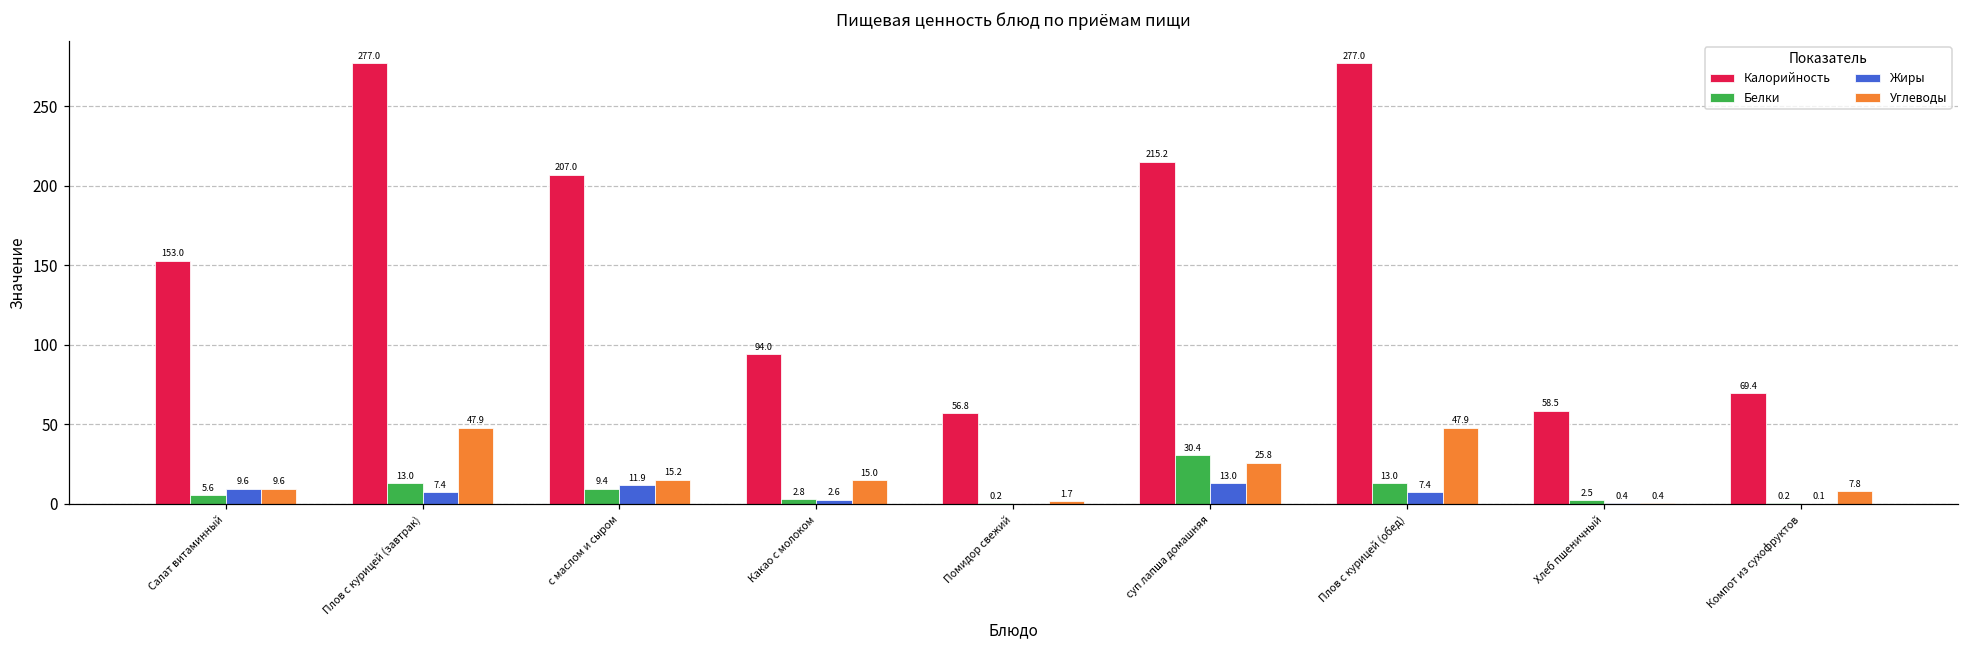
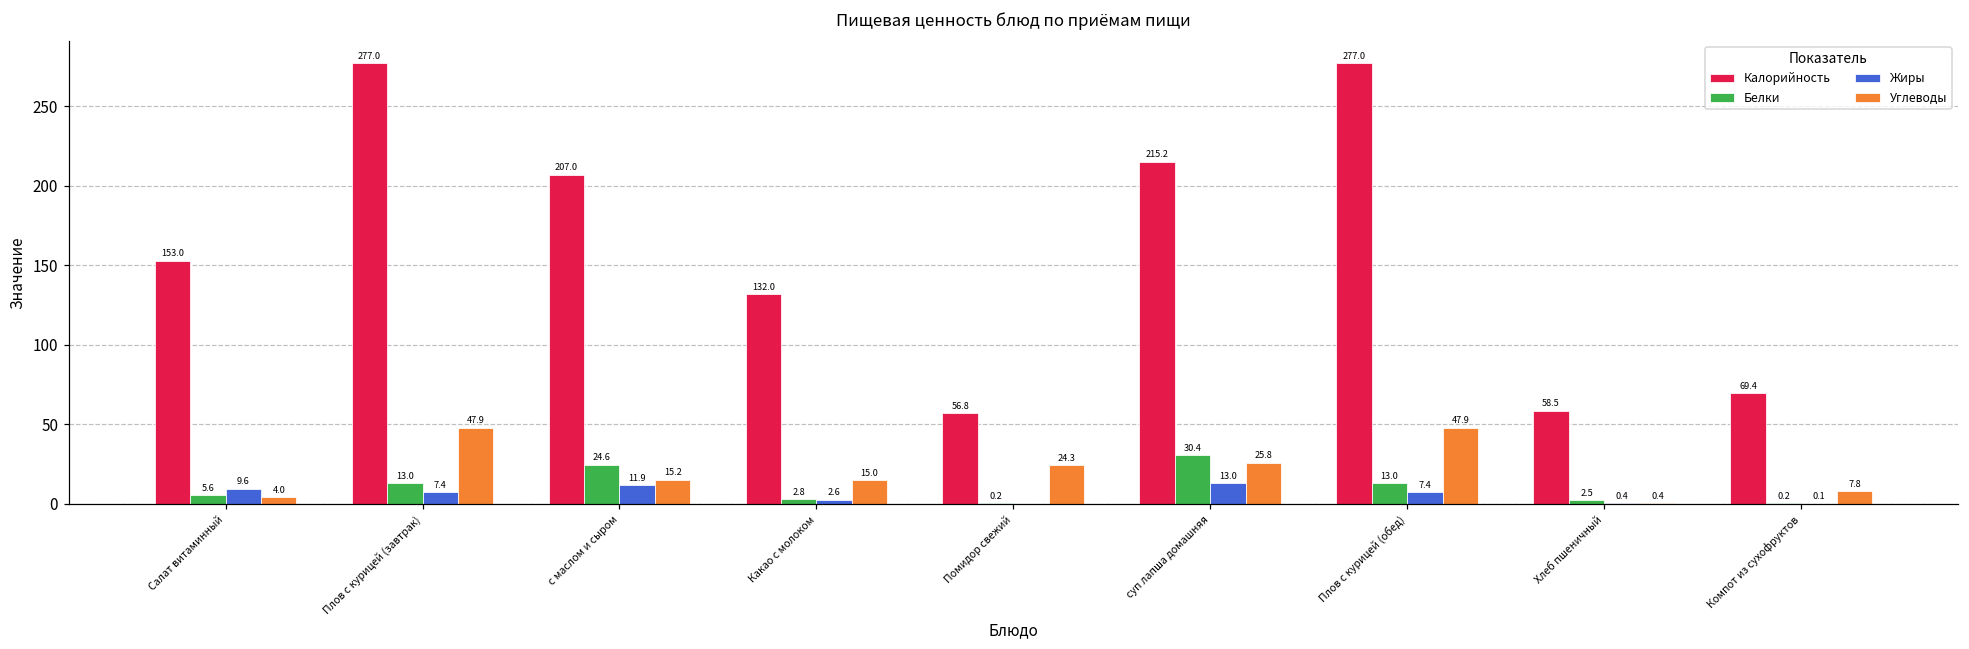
  {
    "Калорийность": {
      "Салат витаминный": 153.0,
      "Плов с курицей (завтрак)": 277.0,
      "с маслом и сыром": 207.0,
-     "Какао с молоком": 94.0,
+     "Какао с молоком": 132.0,
      "Помидор свежий": 56.8,
      "суп лапша домашняя": 215.2,
      "Плов с курицей (обед)": 277.0,
      "Хлеб пшеничный": 58.5,
      "Компот из сухофруктов": 69.4
    },
    "Белки": {
      "Салат витаминный": 5.6,
      "Плов с курицей (завтрак)": 13.0,
-     "с маслом и сыром": 9.4,
+     "с маслом и сыром": 24.6,
      "Какао с молоком": 2.8,
      "Помидор свежий": 0.2,
      "суп лапша домашняя": 30.4,
      "Плов с курицей (обед)": 13.0,
      "Хлеб пшеничный": 2.5,
      "Компот из сухофруктов": 0.2
    },
    "Жиры": {
      "Салат витаминный": 9.6,
      "Плов с курицей (завтрак)": 7.4,
      "с маслом и сыром": 11.9,
      "Какао с молоком": 2.6,
      "суп лапша домашняя": 13.0,
      "Плов с курицей (обед)": 7.4,
      "Хлеб пшеничный": 0.4,
      "Компот из сухофруктов": 0.1
    },
    "Углеводы": {
-     "Салат витаминный": 9.6,
+     "Салат витаминный": 4.0,
      "Плов с курицей (завтрак)": 47.9,
      "с маслом и сыром": 15.2,
      "Какао с молоком": 15.0,
-     "Помидор свежий": 1.7,
+     "Помидор свежий": 24.3,
      "суп лапша домашняя": 25.8,
      "Плов с курицей (обед)": 47.9,
      "Хлеб пшеничный": 0.4,
      "Компот из сухофруктов": 7.8
    }
  }
